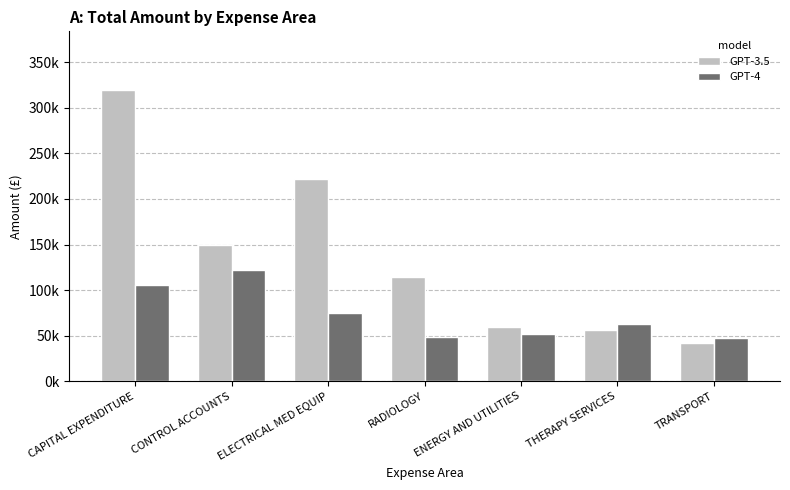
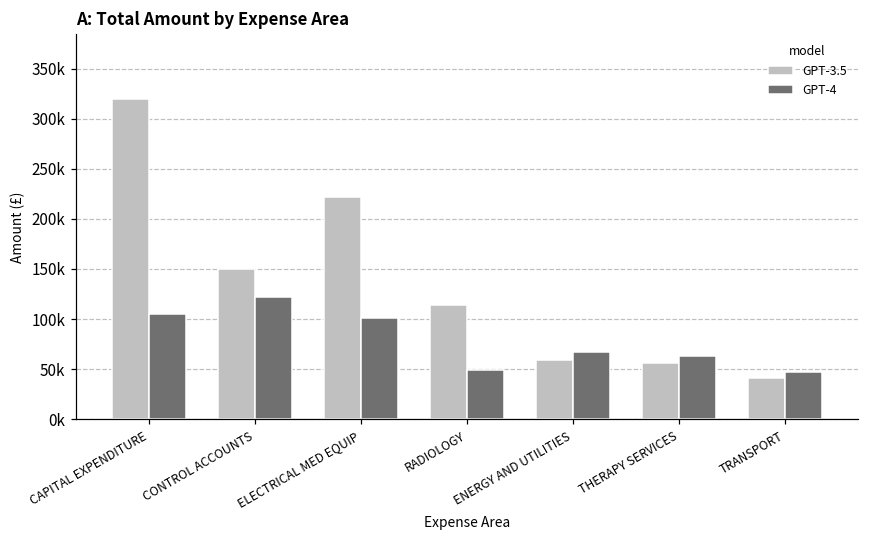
  {
    "GPT-3.5": {
      "CAPITAL EXPENDITURE": 320000,
      "CONTROL ACCOUNTS": 150000,
      "ELECTRICAL MED EQUIP": 220000,
      "RADIOLOGY": 110000,
      "ENERGY AND UTILITIES": 60000,
      "THERAPY SERVICES": 60000,
      "TRANSPORT": 40000
    },
    "GPT-4": {
      "CAPITAL EXPENDITURE": 110000,
      "CONTROL ACCOUNTS": 120000,
-     "ELECTRICAL MED EQUIP": 80000,
+     "ELECTRICAL MED EQUIP": 100000,
      "RADIOLOGY": 50000,
-     "ENERGY AND UTILITIES": 50000,
+     "ENERGY AND UTILITIES": 70000,
      "THERAPY SERVICES": 60000,
      "TRANSPORT": 50000
    }
  }
